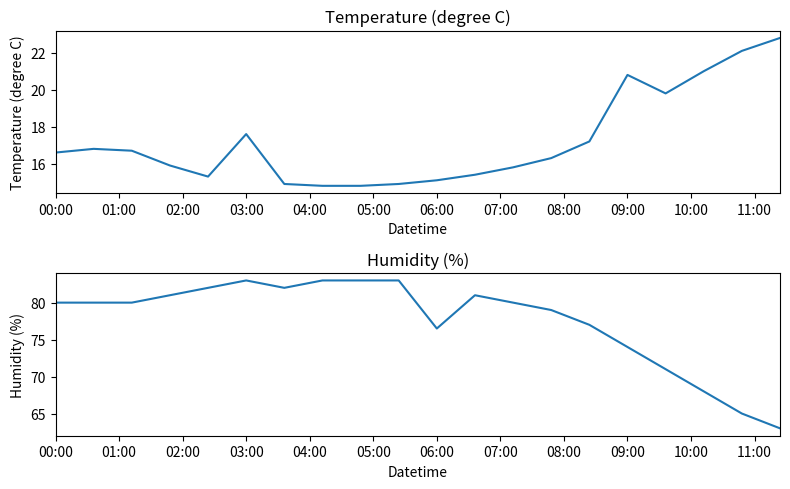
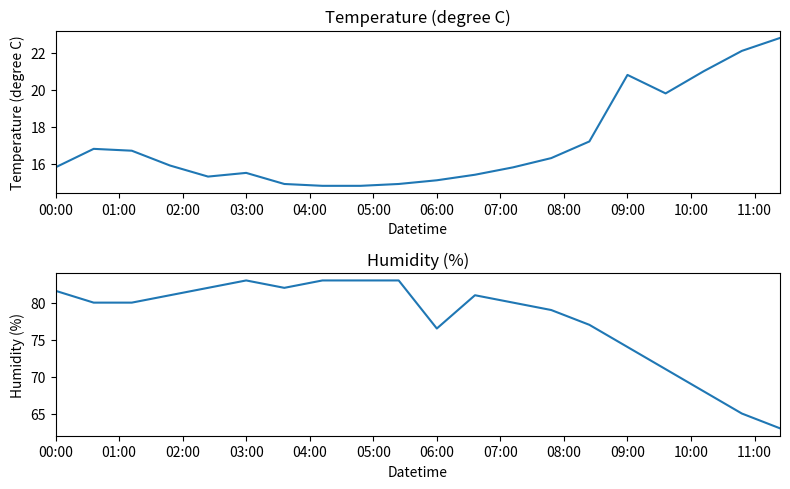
  {
    "Temperature (degree C)": {
-     "00:00": 16.6,
-     "03:00": 17.6,
+     "00:00": 15.8,
+     "03:00": 15.5,
      "06:00": 15.1,
      "09:00": 20.8
    },
    "Humidity (%)": {
-     "00:00": 80,
+     "00:00": 82,
      "03:00": 83,
      "06:00": 77,
      "09:00": 74
    }
  }
